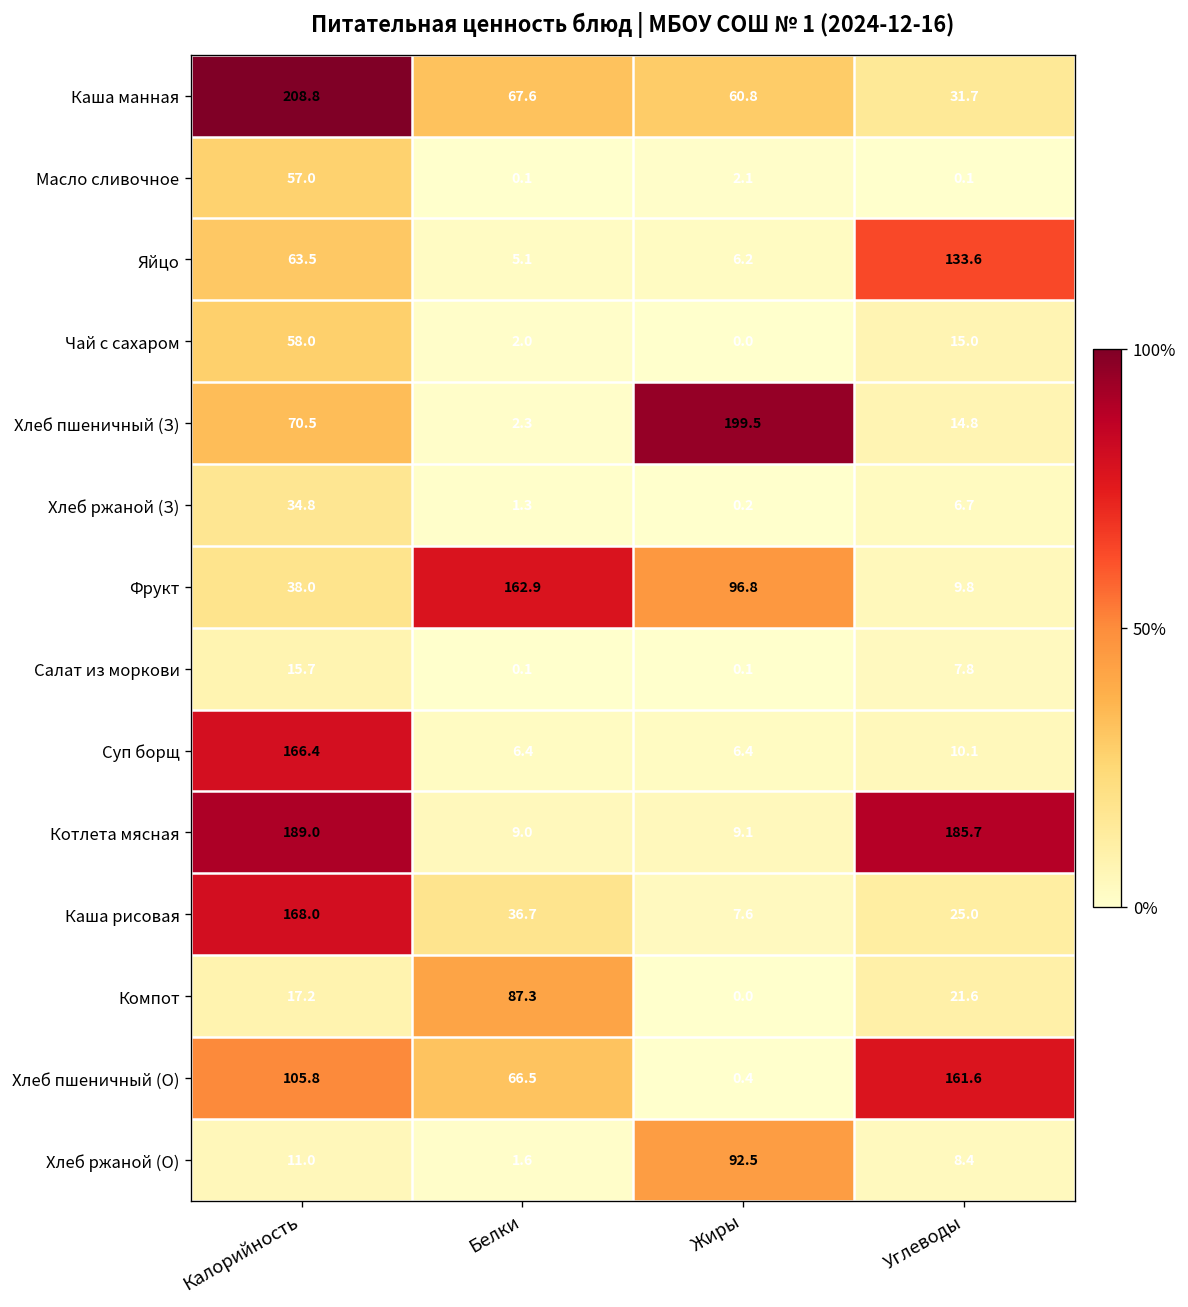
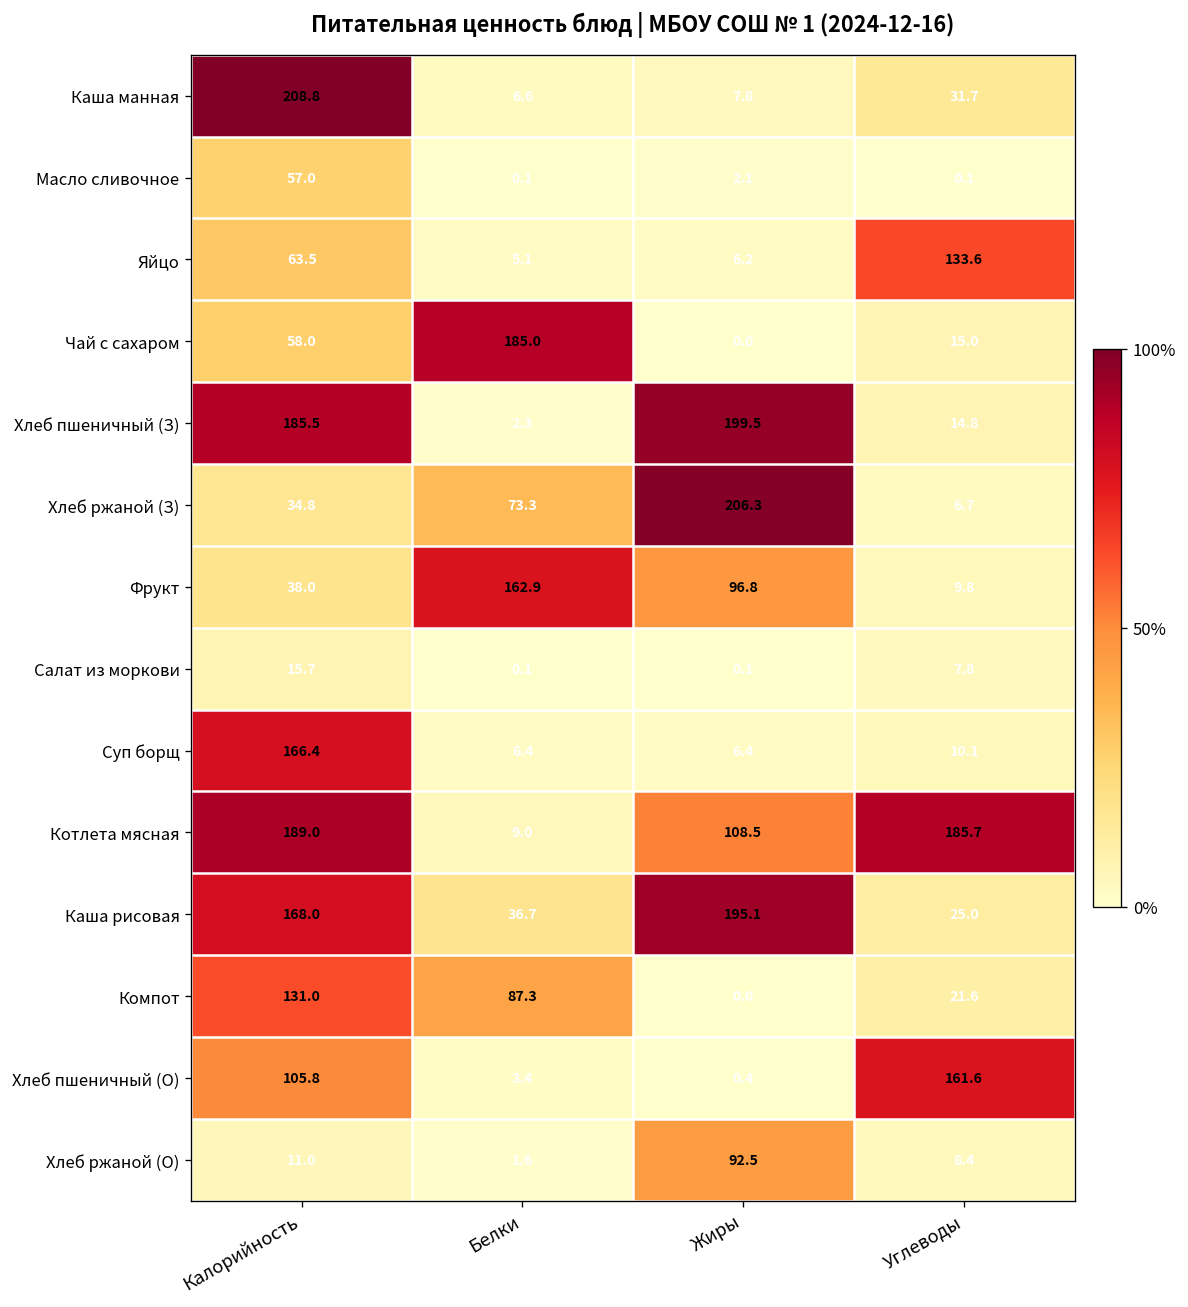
  {
    "Каша манная": {
      "Калорийность": 208.8,
-     "Белки": 67.6,
-     "Жиры": 60.8,
+     "Белки": 6.6,
+     "Жиры": 7.8,
      "Углеводы": 31.7
    },
    "Масло сливочное": {
      "Калорийность": 57.0,
      "Белки": 0.1,
      "Жиры": 2.1,
      "Углеводы": 0.1
    },
    "Яйцо": {
      "Калорийность": 63.5,
      "Белки": 5.1,
      "Жиры": 6.2,
      "Углеводы": 133.6
    },
    "Чай с сахаром": {
      "Калорийность": 58.0,
-     "Белки": 2.0,
+     "Белки": 185.0,
      "Жиры": 0.0,
      "Углеводы": 15.0
    },
    "Хлеб пшеничный (З)": {
-     "Калорийность": 70.5,
+     "Калорийность": 185.5,
      "Белки": 2.3,
      "Жиры": 199.5,
      "Углеводы": 14.8
    },
    "Хлеб ржаной (З)": {
      "Калорийность": 34.8,
-     "Белки": 1.3,
-     "Жиры": 0.2,
+     "Белки": 73.3,
+     "Жиры": 206.3,
      "Углеводы": 6.7
    },
    "Фрукт": {
      "Калорийность": 38.0,
      "Белки": 162.9,
      "Жиры": 96.8,
      "Углеводы": 9.8
    },
    "Салат из моркови": {
      "Калорийность": 15.7,
      "Белки": 0.1,
      "Жиры": 0.1,
      "Углеводы": 7.8
    },
    "Суп борщ": {
      "Калорийность": 166.4,
      "Белки": 6.4,
      "Жиры": 6.4,
      "Углеводы": 10.1
    },
    "Котлета мясная": {
      "Калорийность": 189.0,
      "Белки": 9.0,
-     "Жиры": 9.1,
+     "Жиры": 108.5,
      "Углеводы": 185.7
    },
    "Каша рисовая": {
      "Калорийность": 168.0,
      "Белки": 36.7,
-     "Жиры": 7.6,
+     "Жиры": 195.1,
      "Углеводы": 25.0
    },
    "Компот": {
-     "Калорийность": 17.2,
+     "Калорийность": 131.0,
      "Белки": 87.3,
      "Жиры": 0.0,
      "Углеводы": 21.6
    },
    "Хлеб пшеничный (О)": {
      "Калорийность": 105.8,
-     "Белки": 66.5,
+     "Белки": 3.4,
      "Жиры": 0.4,
      "Углеводы": 161.6
    },
    "Хлеб ржаной (О)": {
      "Калорийность": 11.0,
      "Белки": 1.6,
      "Жиры": 92.5,
      "Углеводы": 8.4
    }
  }
